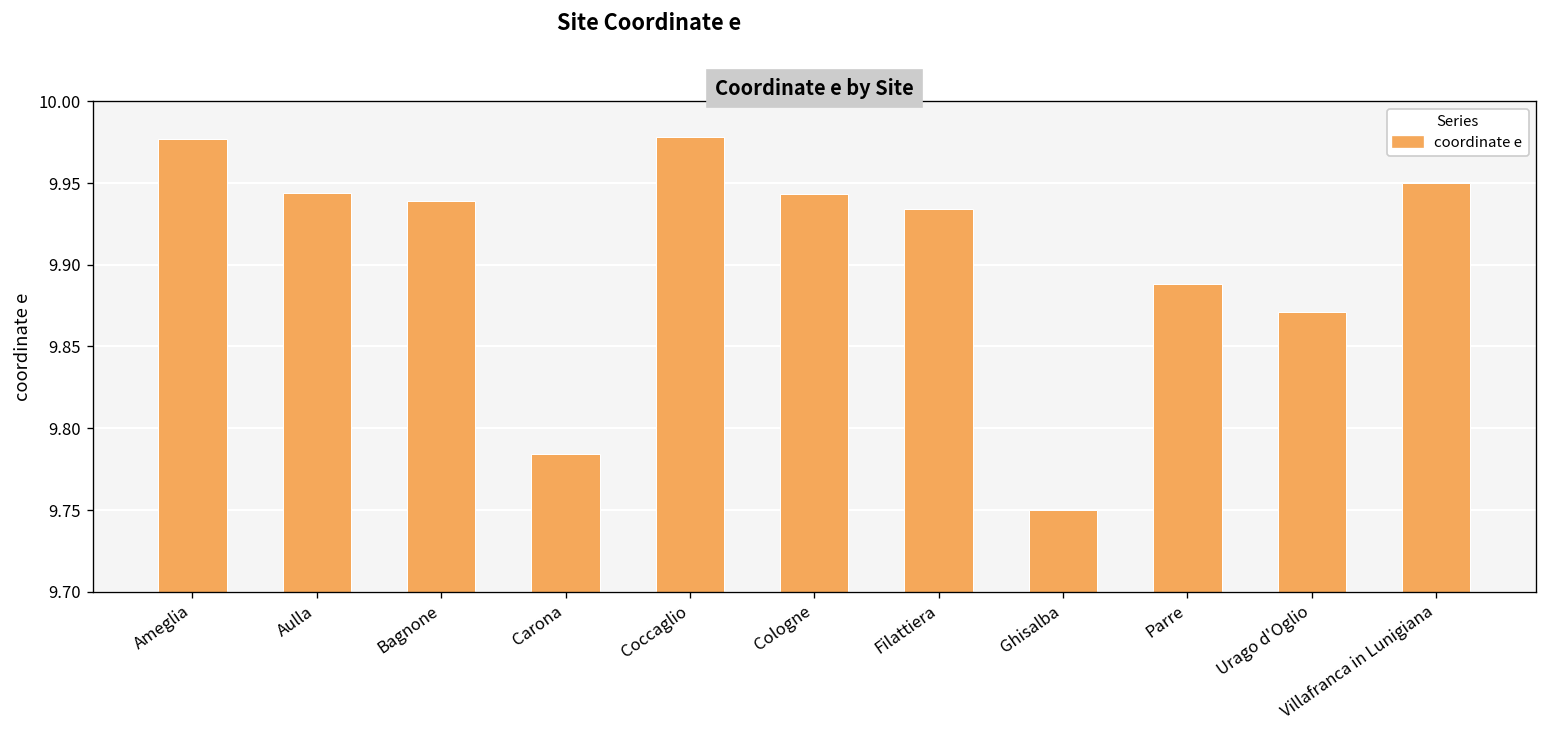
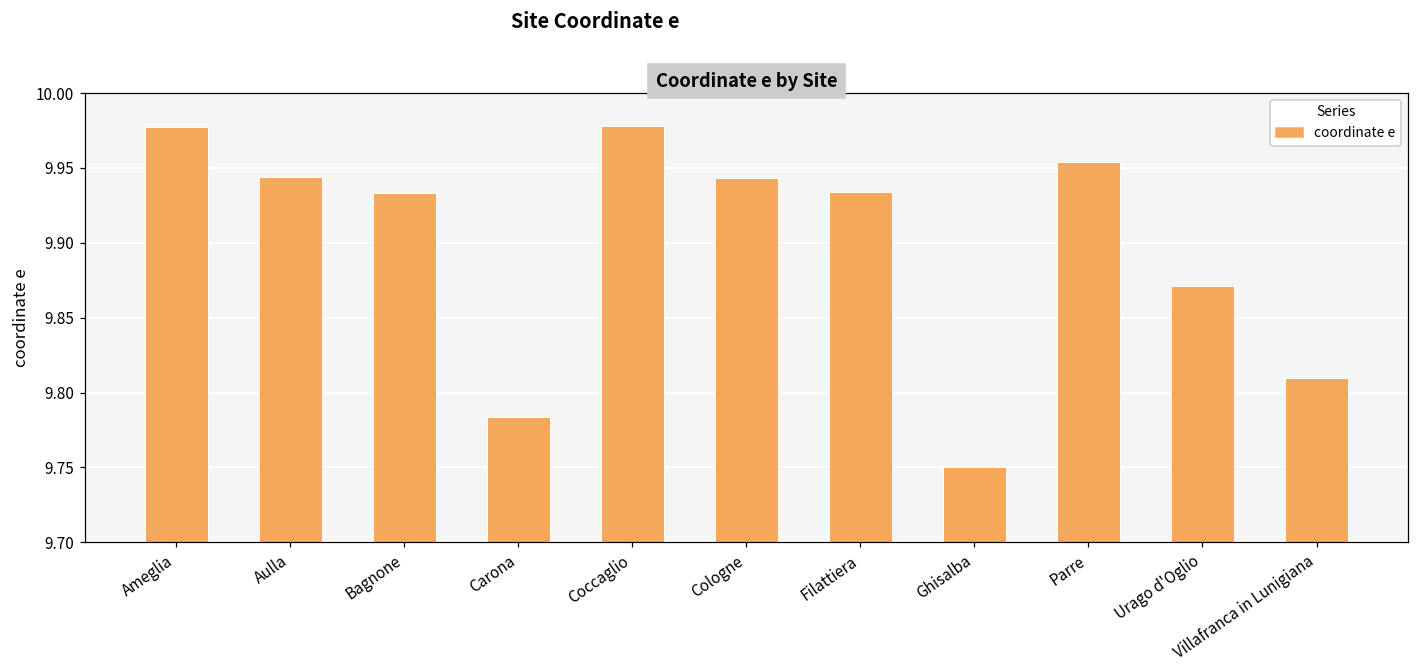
  {
    "Ameglia": 9.977,
    "Aulla": 9.944,
-   "Bagnone": 9.939,
+   "Bagnone": 9.933,
    "Carona": 9.784,
    "Coccaglio": 9.978,
    "Cologne": 9.943,
    "Filattiera": 9.934,
    "Ghisalba": 9.750,
-   "Parre": 9.888,
+   "Parre": 9.954,
    "Urago d'Oglio": 9.871,
-   "Villafranca in Lunigiana": 9.95
+   "Villafranca in Lunigiana": 9.81
  }
